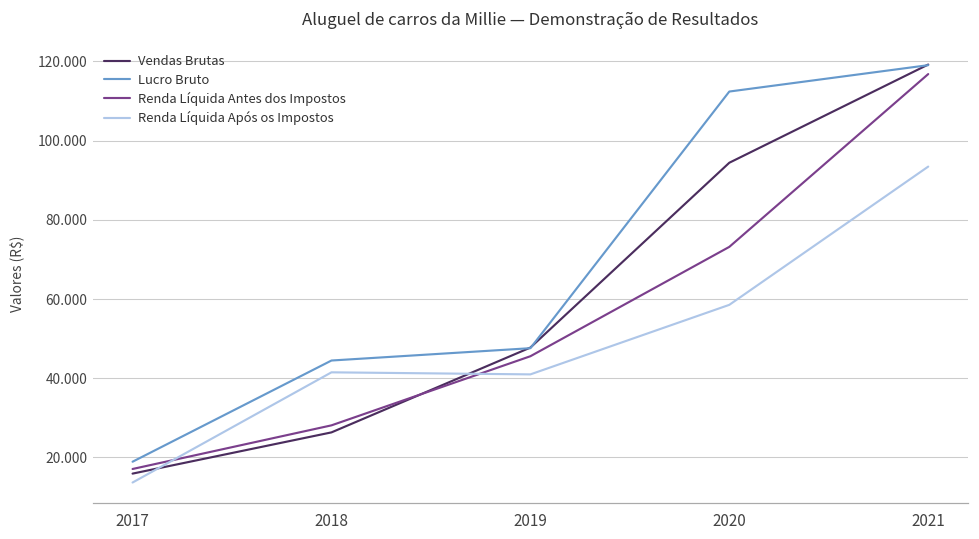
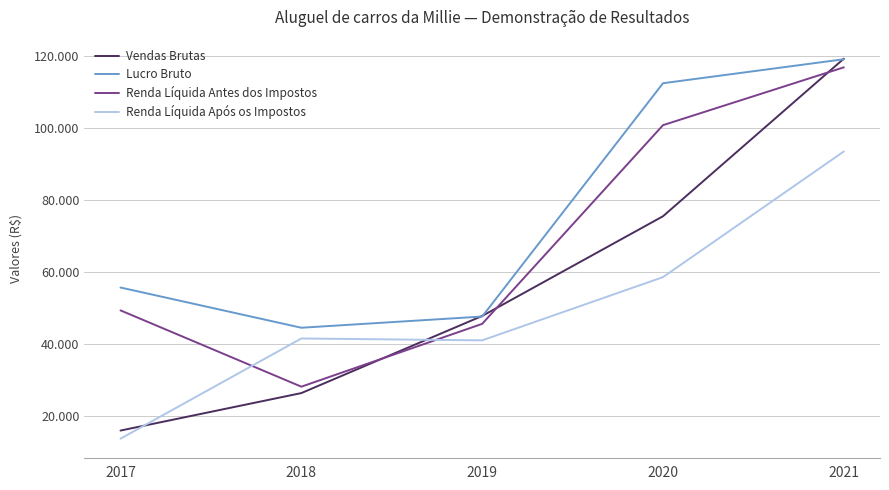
  {
    "Vendas Brutas": {
      "2017": 16,
      "2018": 26,
-     "2020": 94
+     "2020": 75
    },
    "Lucro Bruto": {
-     "2017": 19,
+     "2017": 56,
      "2018": 44,
      "2020": 112
    },
    "Renda Líquida Antes dos Impostos": {
-     "2017": 17,
+     "2017": 49,
      "2018": 28,
      "2019": 46,
-     "2020": 73,
+     "2020": 101,
      "2021": 117
    },
    "Renda Líquida Após os Impostos": {
      "2017": 14,
      "2018": 42,
      "2019": 41,
      "2020": 59,
      "2021": 93
    }
  }
